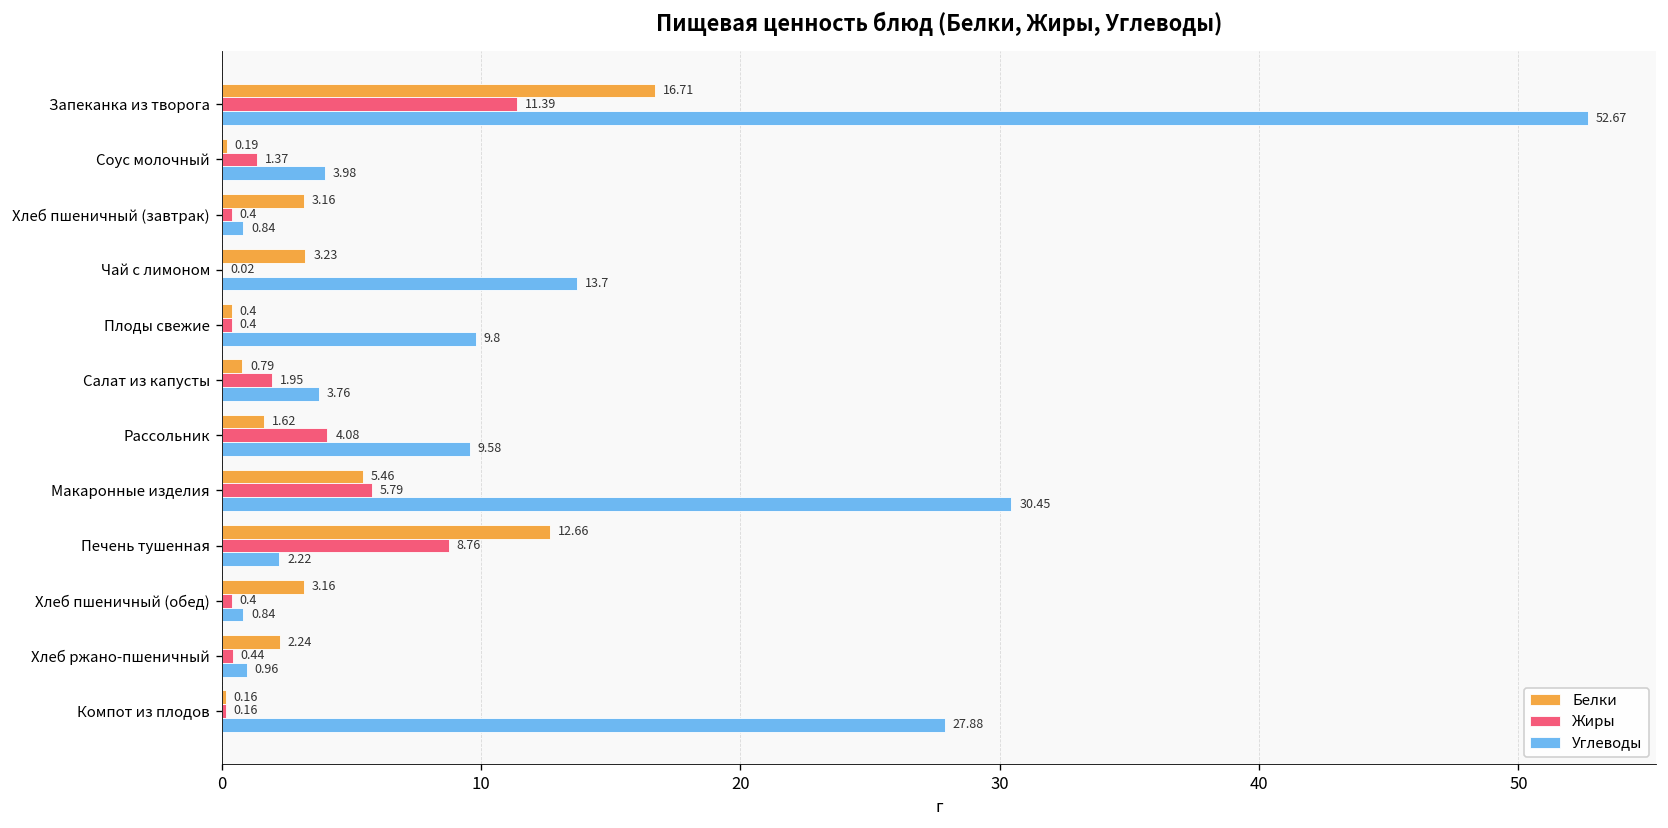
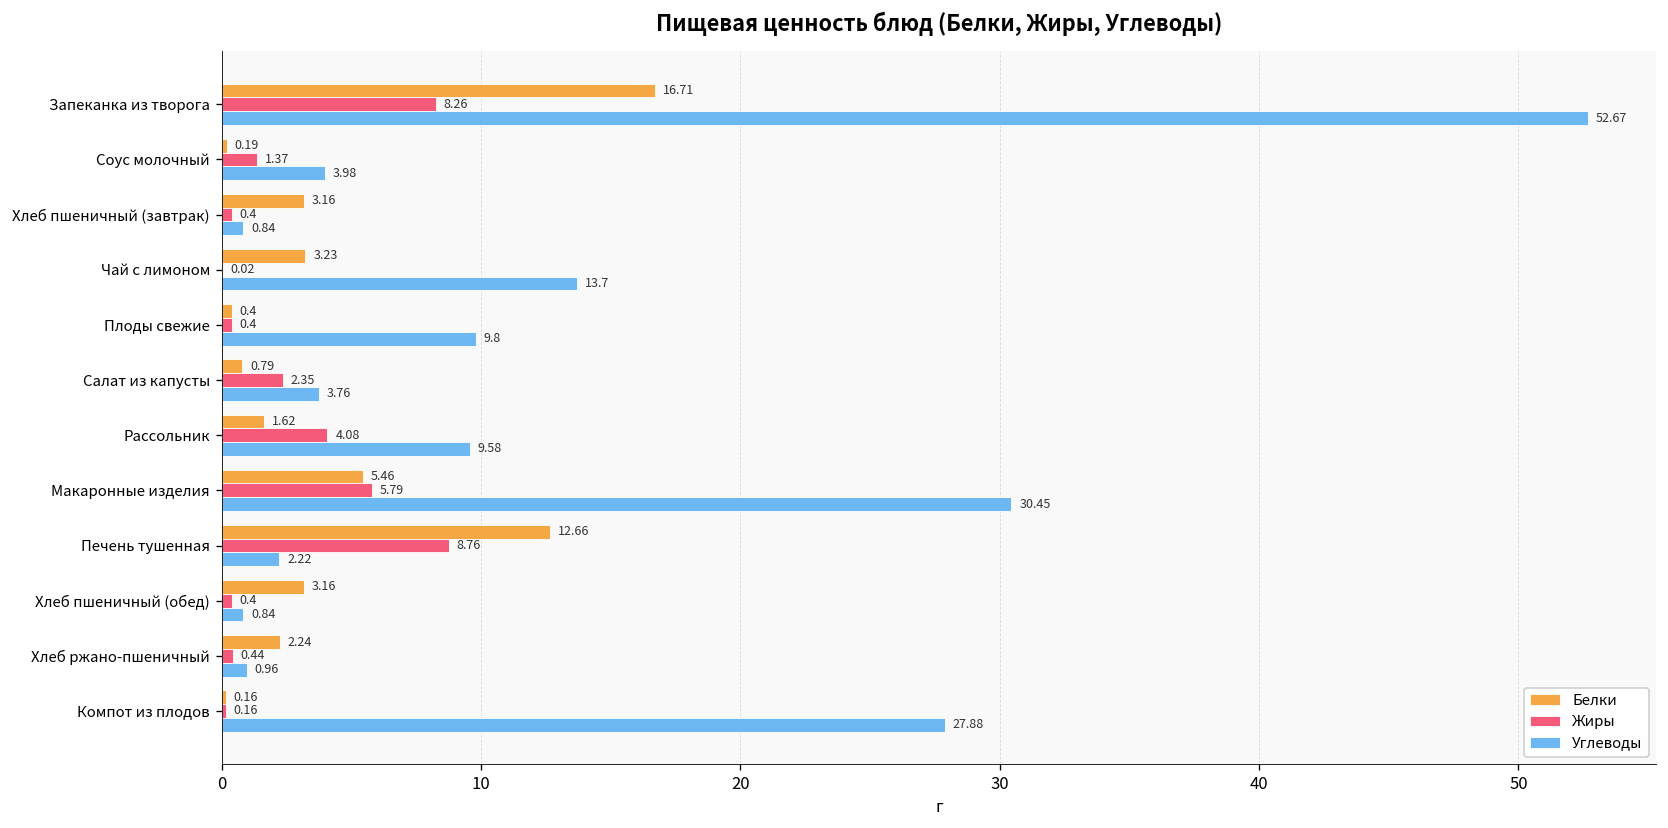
  {
    "Белки": {
      "Запеканка из творога": 16.71,
      "Соус молочный": 0.19,
      "Хлеб пшеничный (завтрак)": 3.16,
      "Чай с лимоном": 3.23,
      "Плоды свежие": 0.4,
      "Салат из капусты": 0.79,
      "Рассольник": 1.62,
      "Макаронные изделия": 5.46,
      "Печень тушенная": 12.66,
      "Хлеб пшеничный (обед)": 3.16,
      "Хлеб ржано-пшеничный": 2.24,
      "Компот из плодов": 0.16
    },
    "Жиры": {
-     "Запеканка из творога": 11.39,
+     "Запеканка из творога": 8.26,
      "Соус молочный": 1.37,
      "Хлеб пшеничный (завтрак)": 0.4,
      "Чай с лимоном": 0.02,
      "Плоды свежие": 0.4,
-     "Салат из капусты": 1.95,
+     "Салат из капусты": 2.35,
      "Рассольник": 4.08,
      "Макаронные изделия": 5.79,
      "Печень тушенная": 8.76,
      "Хлеб пшеничный (обед)": 0.4,
      "Хлеб ржано-пшеничный": 0.44,
      "Компот из плодов": 0.16
    },
    "Углеводы": {
      "Запеканка из творога": 52.67,
      "Соус молочный": 3.98,
      "Хлеб пшеничный (завтрак)": 0.84,
      "Чай с лимоном": 13.7,
      "Плоды свежие": 9.8,
      "Салат из капусты": 3.76,
      "Рассольник": 9.58,
      "Макаронные изделия": 30.45,
      "Печень тушенная": 2.22,
      "Хлеб пшеничный (обед)": 0.84,
      "Хлеб ржано-пшеничный": 0.96,
      "Компот из плодов": 27.88
    }
  }
